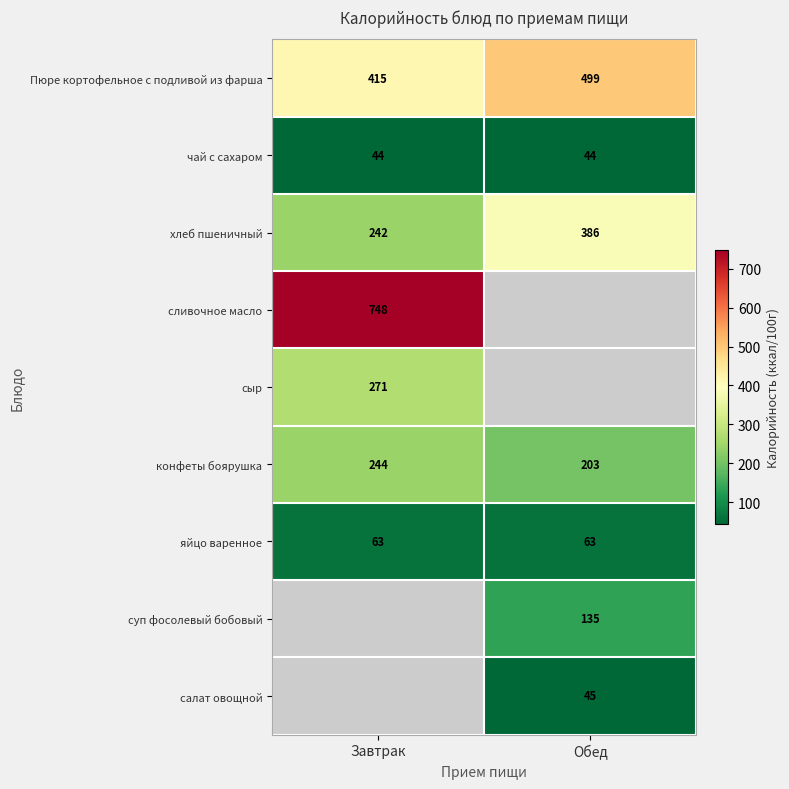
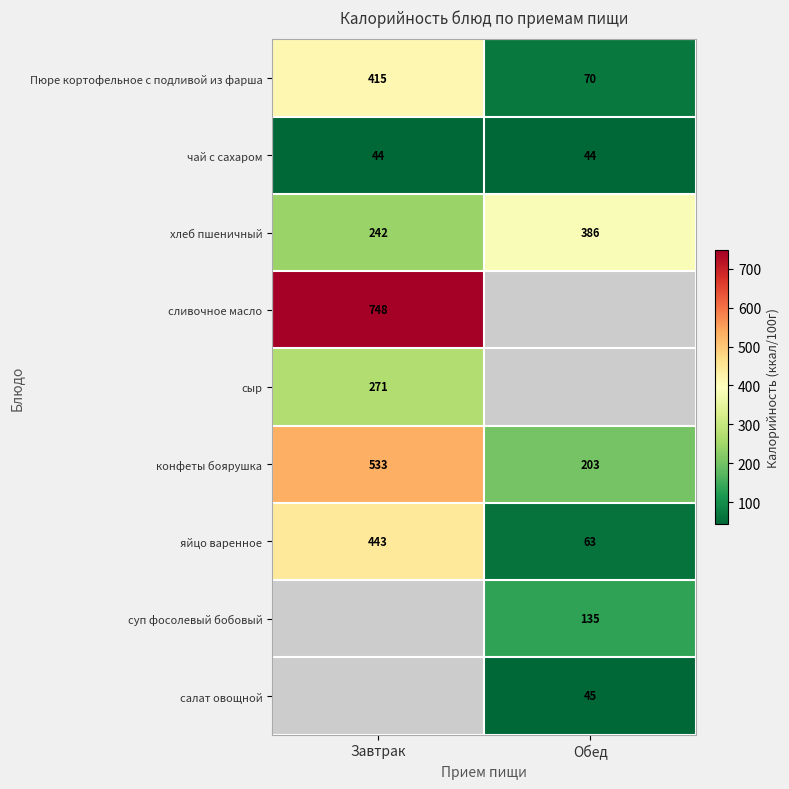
  {
    "Пюре кортофельное с подливой из фарша": {
      "Завтрак": 415,
-     "Обед": 499
+     "Обед": 70
    },
    "чай с сахаром": {
      "Завтрак": 44,
      "Обед": 44
    },
    "хлеб пшеничный": {
      "Завтрак": 242,
      "Обед": 386
    },
    "сливочное масло": {
      "Завтрак": 748
    },
    "сыр": {
      "Завтрак": 271
    },
    "конфеты боярушка": {
-     "Завтрак": 244,
+     "Завтрак": 533,
      "Обед": 203
    },
    "яйцо варенное": {
-     "Завтрак": 63,
+     "Завтрак": 443,
      "Обед": 63
    },
    "суп фосолевый бобовый": {
      "Обед": 135
    },
    "салат овощной": {
      "Обед": 45
    }
  }
